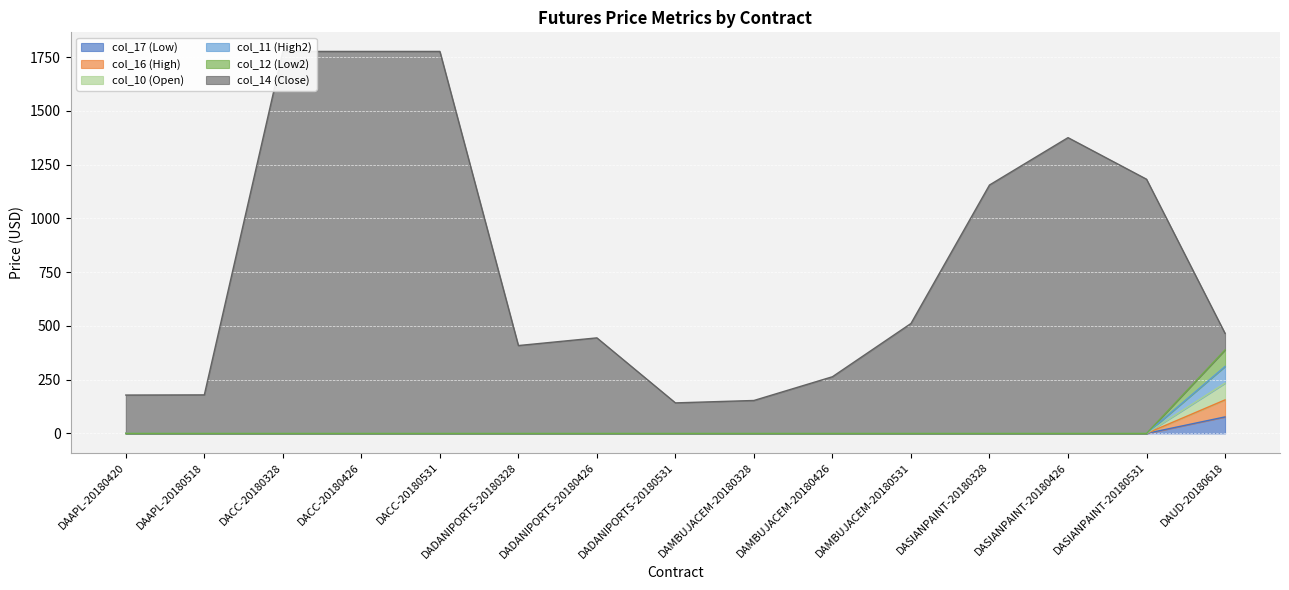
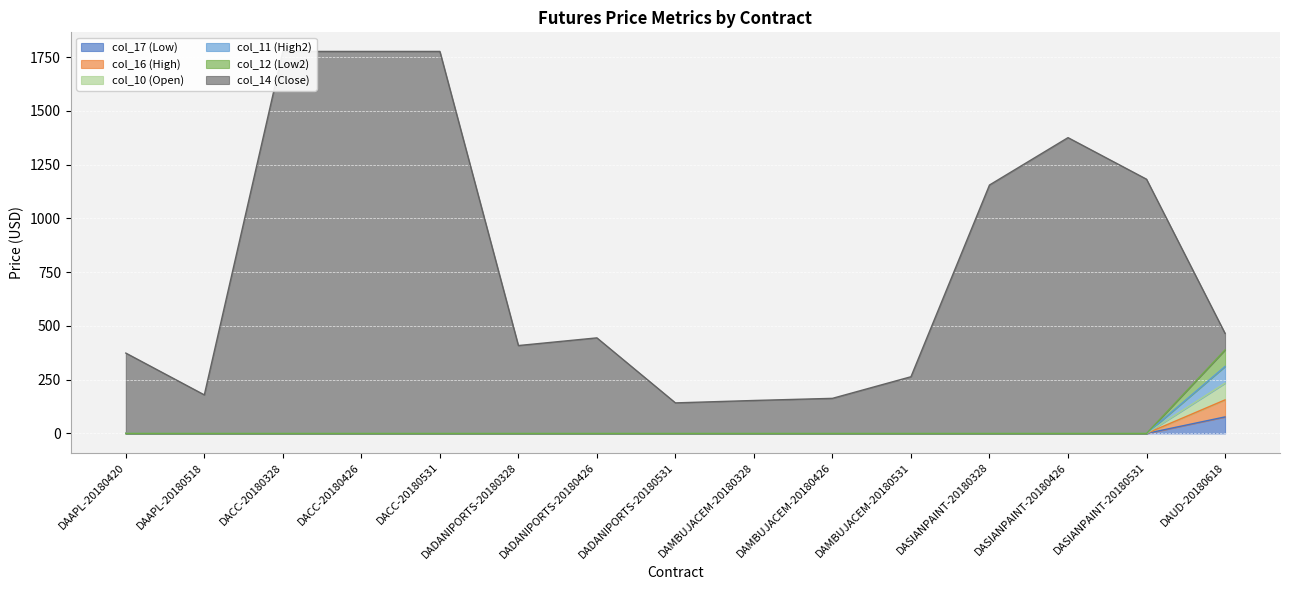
  {
    "col_16 (High)": {
      "DAUD-20180618": 80
    },
    "col_10 (Open)": {
      "DAUD-20180618": 80
    },
    "col_12 (Low2)": {
      "DAUD-20180618": 80
    },
    "col_14 (Close)": {
-     "DAAPL-20180420": 180,
+     "DAAPL-20180420": 370,
      "DAAPL-20180518": 180,
      "DACC-20180426": 1780,
      "DACC-20180531": 1780,
      "DADANIPORTS-20180328": 410,
      "DADANIPORTS-20180426": 440,
      "DADANIPORTS-20180531": 140,
      "DAMBUJACEM-20180328": 150,
-     "DAMBUJACEM-20180426": 260,
-     "DAMBUJACEM-20180531": 510,
+     "DAMBUJACEM-20180426": 160,
+     "DAMBUJACEM-20180531": 260,
      "DASIANPAINT-20180328": 1160,
      "DASIANPAINT-20180426": 1380,
      "DASIANPAINT-20180531": 1180,
      "DAUD-20180618": 80
    }
  }
